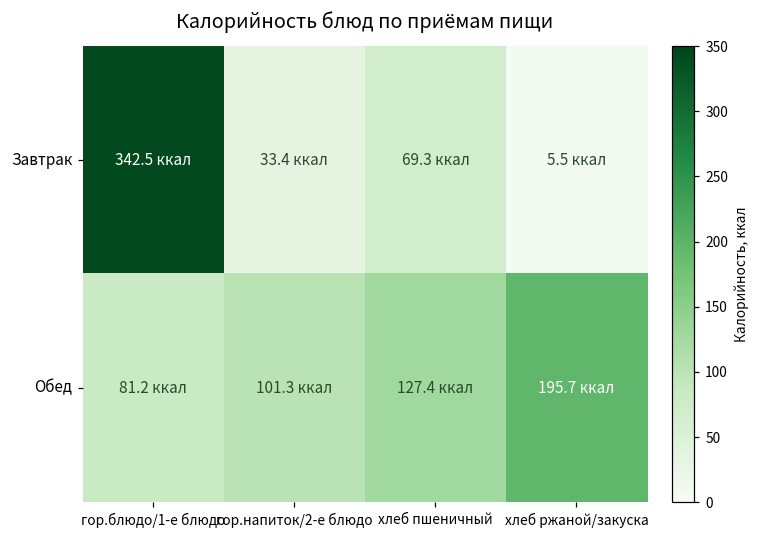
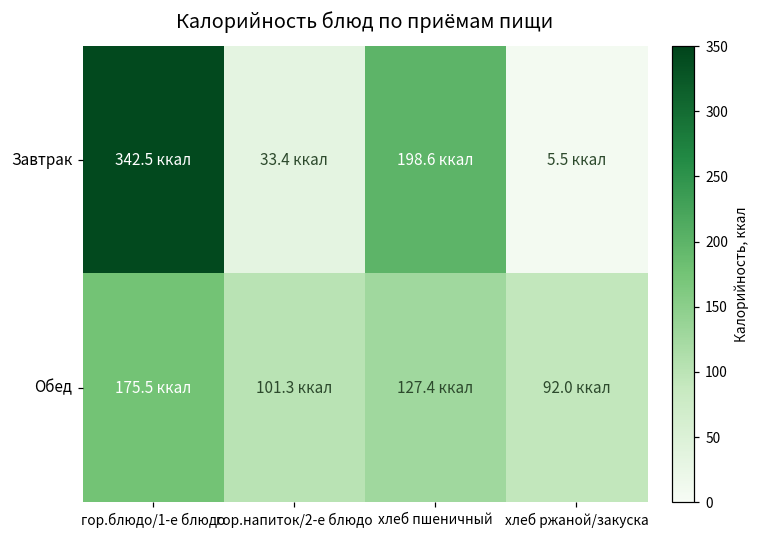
  {
    "Завтрак": {
      "гор.блюдо/1-е блюдо": 342.5,
      "гор.напиток/2-е блюдо": 33.4,
-     "хлеб пшеничный": 69.3,
+     "хлеб пшеничный": 198.6,
      "хлеб ржаной/закуска": 5.5
    },
    "Обед": {
-     "гор.блюдо/1-е блюдо": 81.2,
+     "гор.блюдо/1-е блюдо": 175.5,
      "гор.напиток/2-е блюдо": 101.3,
      "хлеб пшеничный": 127.4,
-     "хлеб ржаной/закуска": 195.7
+     "хлеб ржаной/закуска": 92.0
    }
  }
